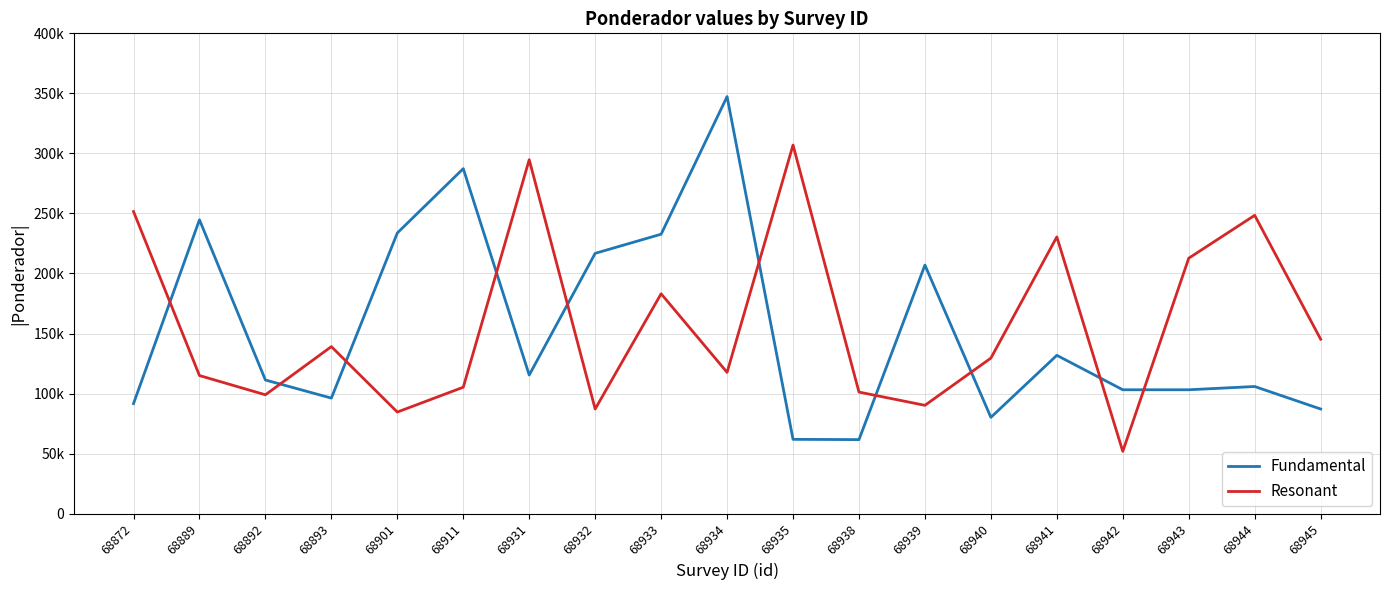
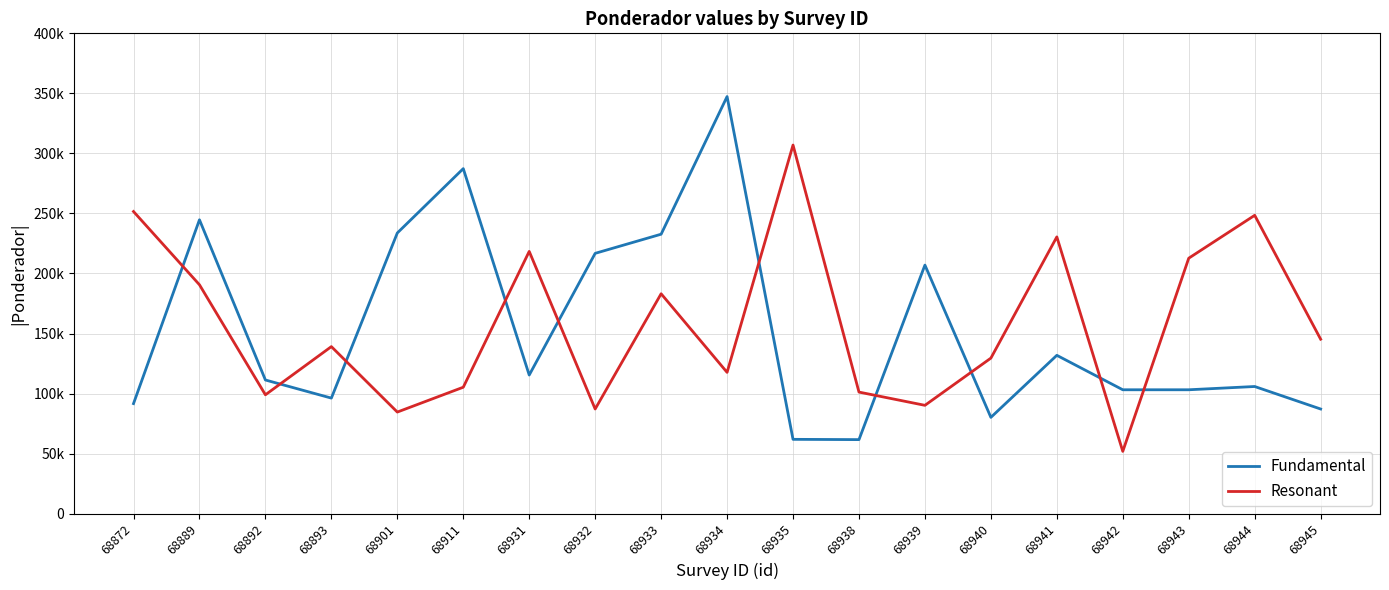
  {
    "Fundamental": {
      "68872": 92000,
      "68889": 245000,
      "68892": 111000,
      "68893": 96000,
      "68901": 234000,
      "68911": 287000,
      "68931": 115000,
      "68932": 217000,
      "68933": 233000,
      "68934": 347000,
      "68935": 62000,
      "68938": 62000,
      "68939": 207000,
      "68940": 80000,
      "68941": 132000,
      "68942": 103000,
      "68943": 103000,
      "68944": 106000,
      "68945": 87000
    },
    "Resonant": {
      "68872": 252000,
-     "68889": 115000,
+     "68889": 191000,
      "68892": 99000,
      "68893": 139000,
      "68901": 85000,
      "68911": 105000,
-     "68931": 295000,
+     "68931": 218000,
      "68932": 87000,
      "68933": 183000,
      "68934": 118000,
      "68935": 307000,
      "68938": 101000,
      "68939": 90000,
      "68940": 130000,
      "68941": 230000,
      "68942": 52000,
      "68943": 213000,
      "68944": 248000,
      "68945": 145000
    }
  }
